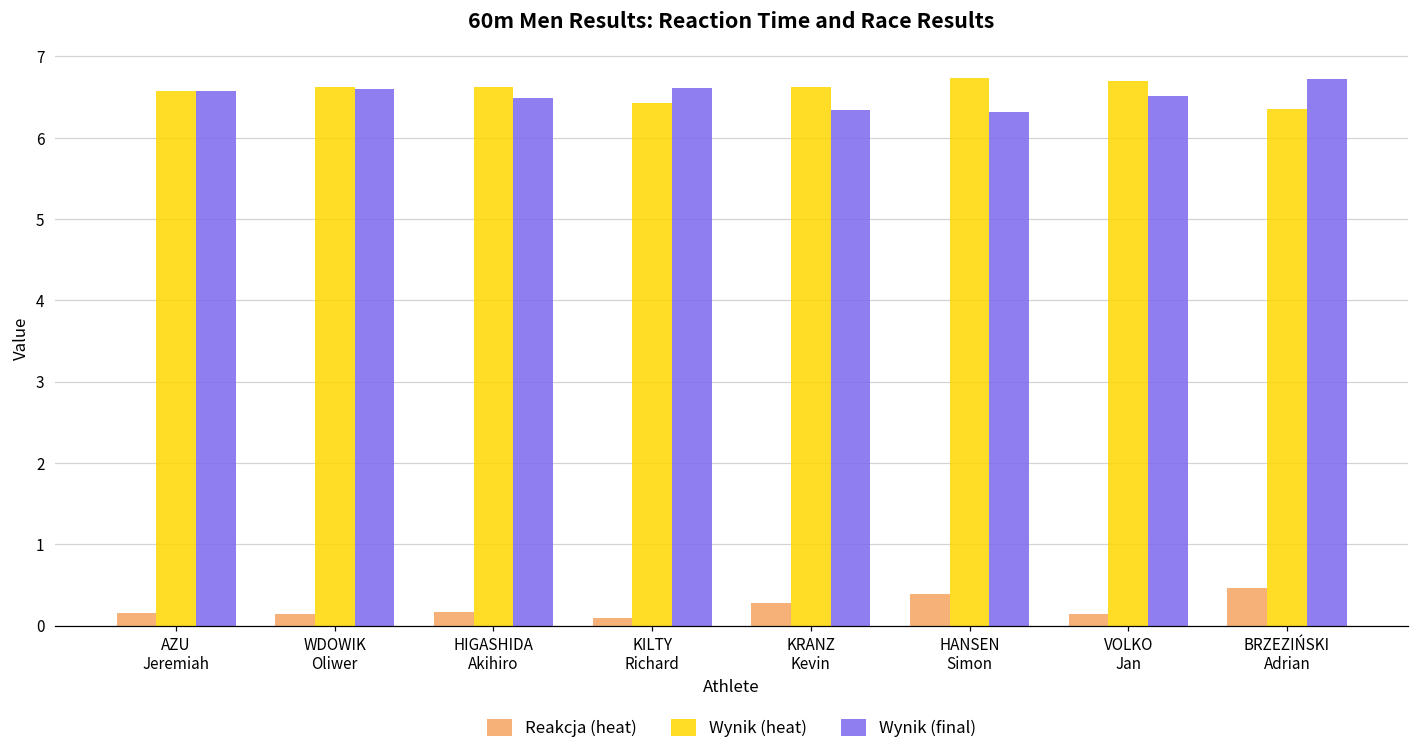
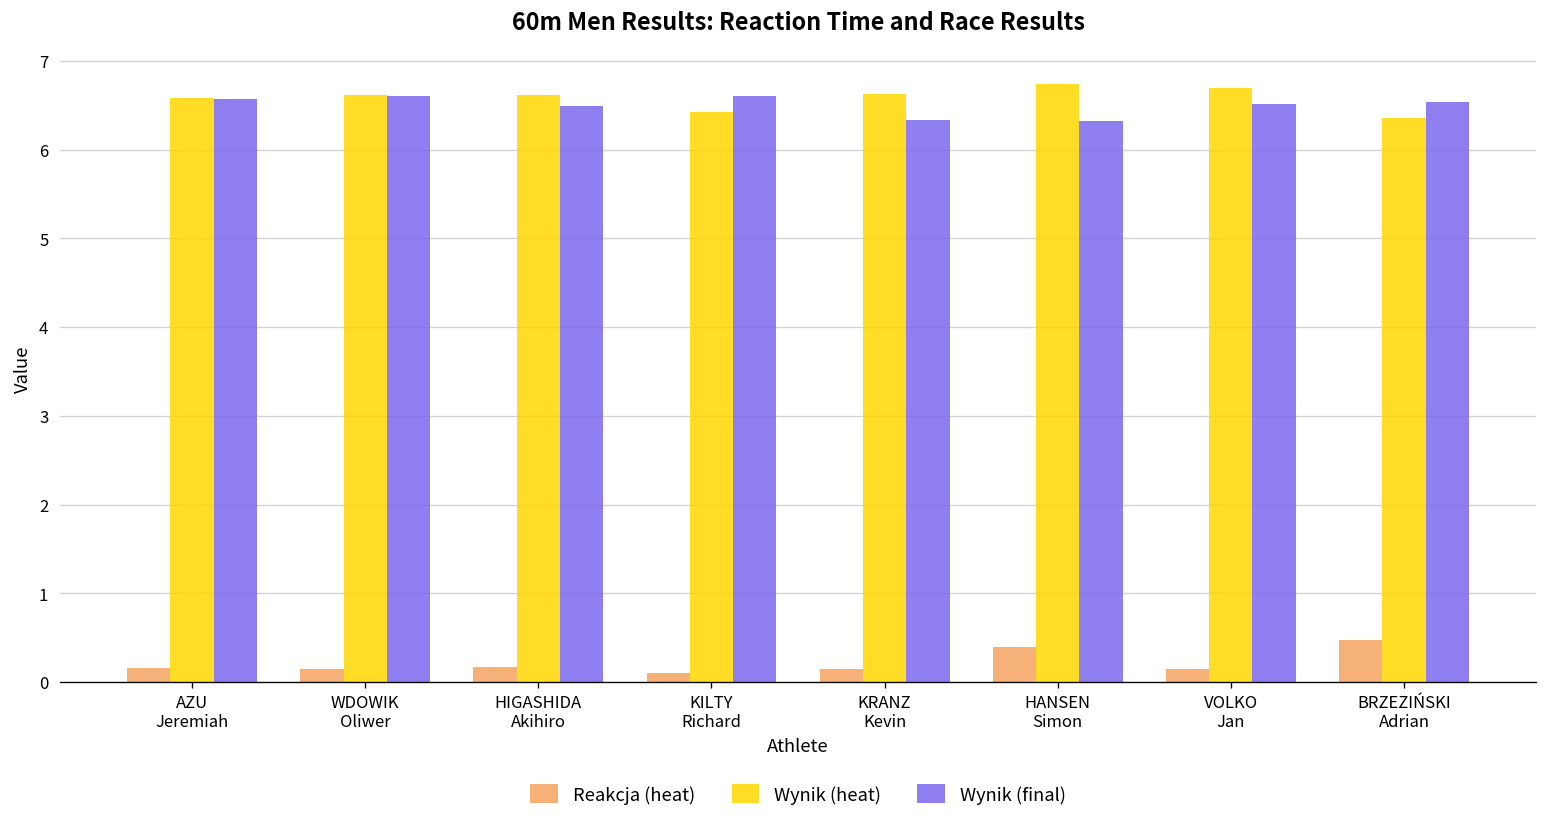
  {
    "Reakcja (heat)": {
      "AZU Jeremiah": 0.2,
      "WDOWIK Oliwer": 0.1,
      "HIGASHIDA Akihiro": 0.2,
      "KILTY Richard": 0.1,
-     "KRANZ Kevin": 0.3,
+     "KRANZ Kevin": 0.1,
      "HANSEN Simon": 0.4,
      "VOLKO Jan": 0.1,
      "BRZEZIŃSKI Adrian": 0.5
    },
    "Wynik (heat)": {
      "AZU Jeremiah": 6.6,
      "WDOWIK Oliwer": 6.6,
      "HIGASHIDA Akihiro": 6.6,
      "KILTY Richard": 6.4,
      "KRANZ Kevin": 6.6,
      "HANSEN Simon": 6.7,
      "VOLKO Jan": 6.7,
      "BRZEZIŃSKI Adrian": 6.4
    },
    "Wynik (final)": {
      "AZU Jeremiah": 6.6,
      "WDOWIK Oliwer": 6.6,
      "HIGASHIDA Akihiro": 6.5,
      "KILTY Richard": 6.6,
      "KRANZ Kevin": 6.3,
      "HANSEN Simon": 6.3,
      "VOLKO Jan": 6.5,
-     "BRZEZIŃSKI Adrian": 6.7
+     "BRZEZIŃSKI Adrian": 6.5
    }
  }
